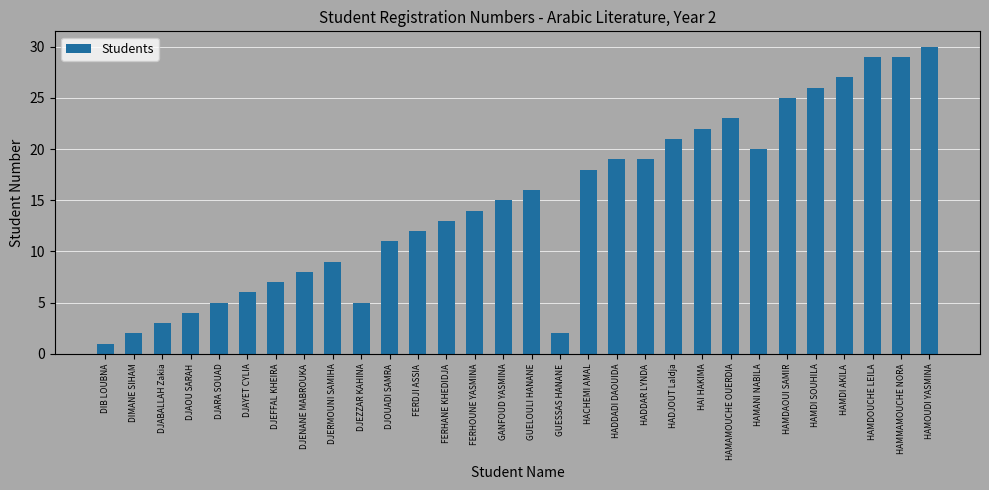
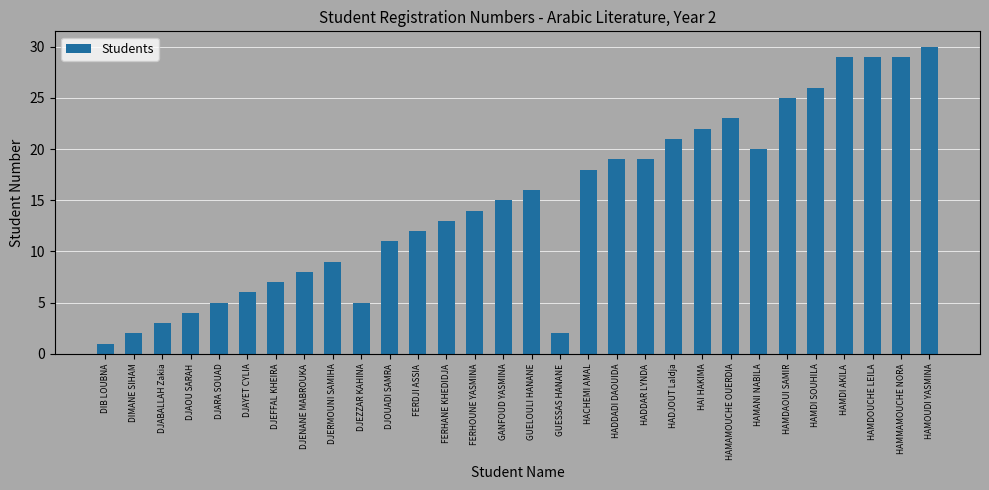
  {
    "DIB LOUBNA": 1,
    "DIMANE SIHAM": 2,
    "DJABALLAH Zakia": 3,
    "DJAOU SARAH": 4,
    "DJARA SOUAD": 5,
    "DJAYET CYLIA": 6,
    "DJEFFAL KHEIRA": 7,
    "DJENANE MABROUKA": 8,
    "DJERMOUNI SAMIHA": 9,
    "DJEZZAR KAHINA": 5,
    "DJOUADI SAMRA": 11,
    "FERDJI ASSIA": 12,
    "FERHANE KHEDIDJA": 13,
    "FERHOUNE YASMINA": 14,
    "GANFOUD YASMINA": 15,
    "GUELOULI HANANE": 16,
    "GUESSAS HANANE": 2,
    "HACHEMI AMAL": 18,
    "HADDADI DAOUIDA": 19,
    "HADDAR LYNDA": 19,
    "HADJOUT Laldja": 21,
    "HAI HAKIMA": 22,
    "HAMAMOUCHE OUERDIA": 23,
    "HAMANI NABILA": 20,
    "HAMDAOUI SAMIR": 25,
    "HAMDI SOUHILA": 26,
-   "HAMDI AKILA": 27,
+   "HAMDI AKILA": 29,
    "HAMDOUCHE LEILA": 29,
    "HAMMAMOUCHE NORA": 29,
    "HAMOUDI YASMINA": 30
  }
